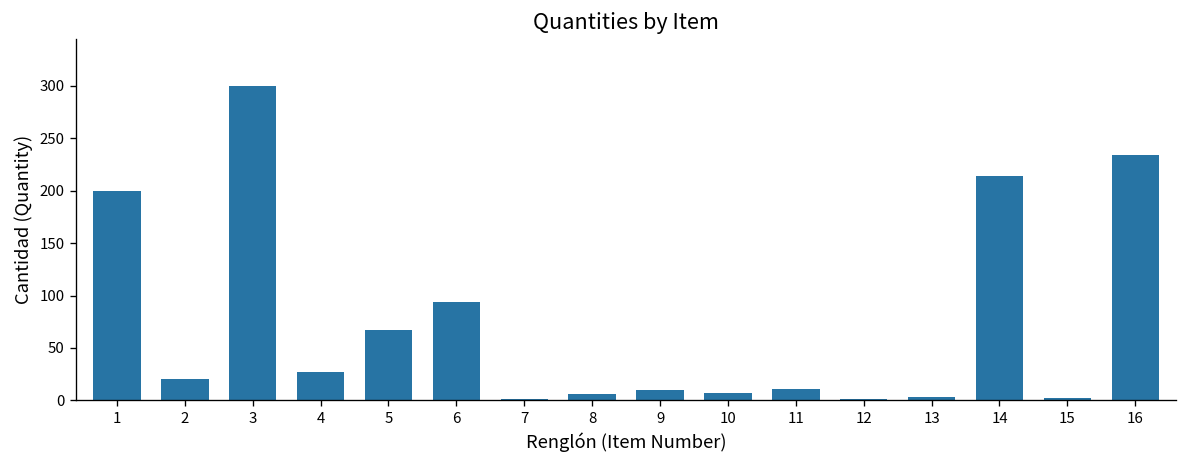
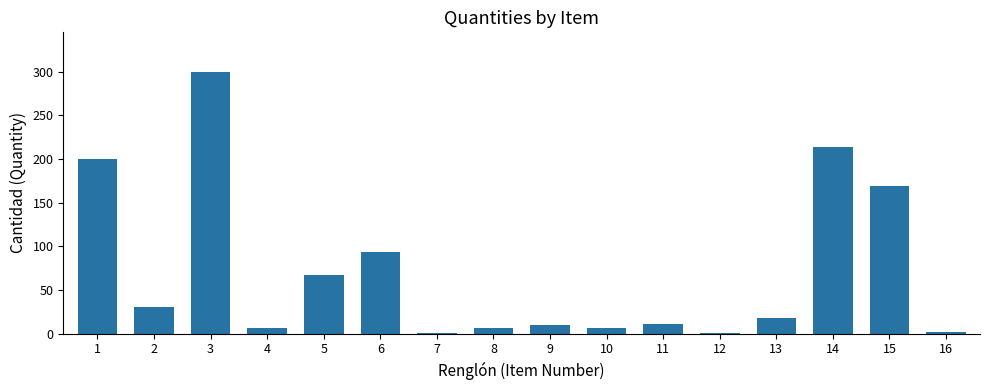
  {
    "1": 200,
-   "2": 20,
+   "2": 30,
    "3": 300,
-   "4": 30,
+   "4": 10,
    "5": 70,
    "6": 90,
    "8": 10,
    "9": 10,
    "10": 10,
    "11": 10,
-   "13": 0,
+   "13": 20,
    "14": 210,
-   "15": 0,
-   "16": 230
+   "15": 170,
+   "16": 0
  }
